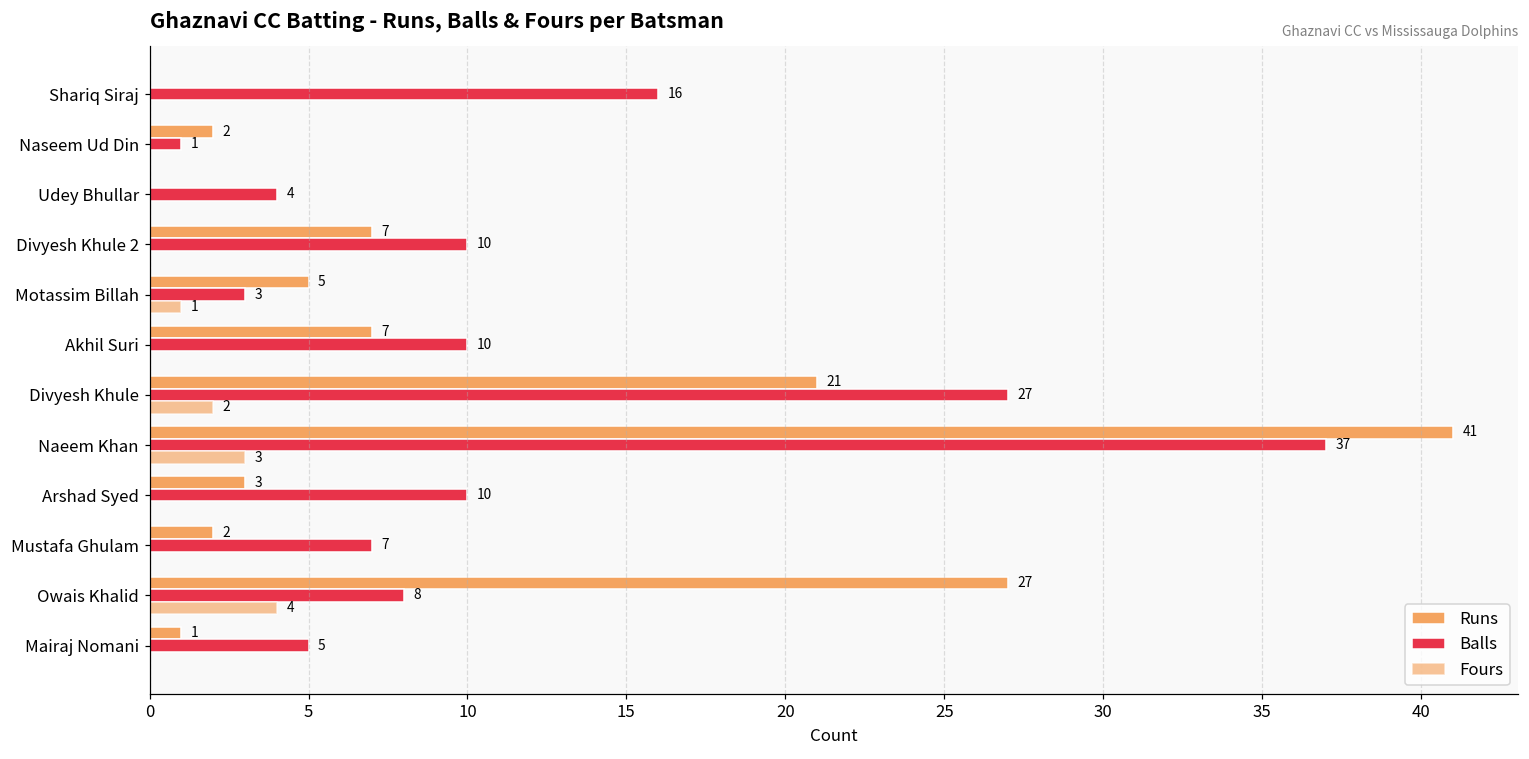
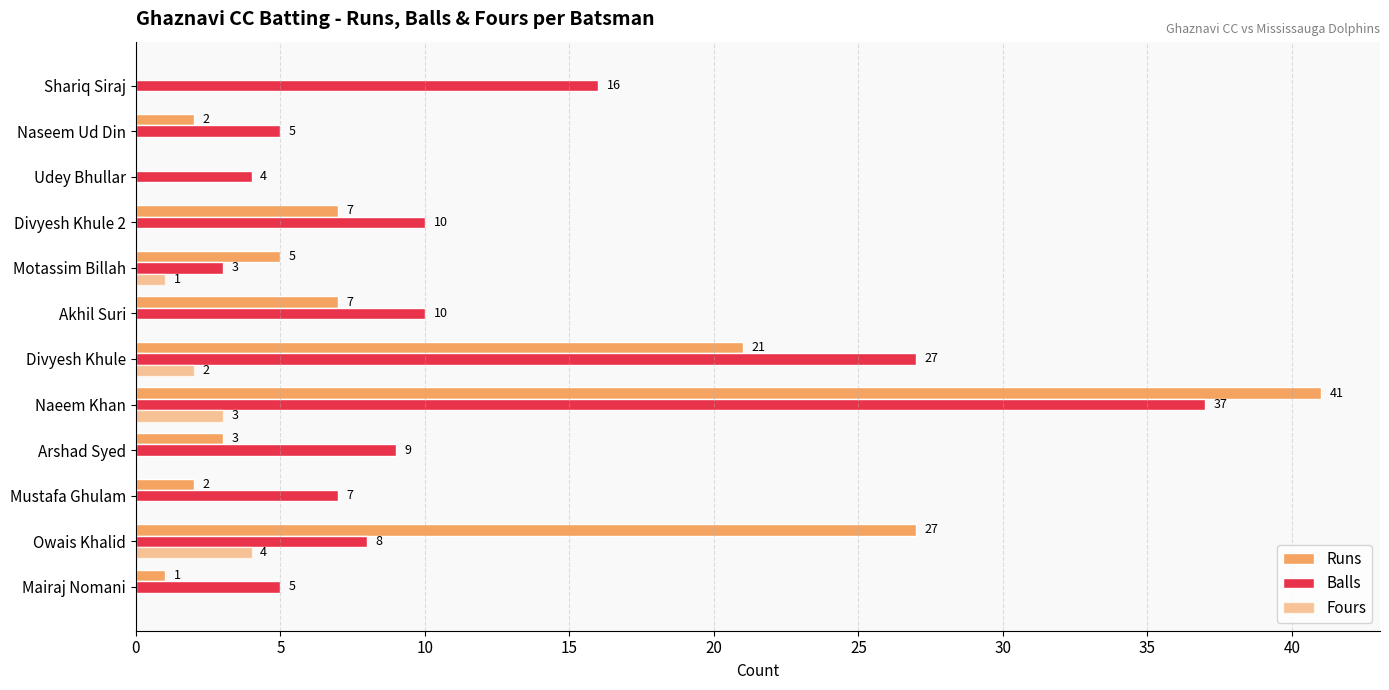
  {
    "Balls": {
      "Shariq Siraj": 16,
-     "Naseem Ud Din": 1,
+     "Naseem Ud Din": 5,
      "Udey Bhullar": 4,
      "Divyesh Khule 2": 10,
      "Motassim Billah": 3,
      "Akhil Suri": 10,
      "Divyesh Khule": 27,
      "Naeem Khan": 37,
-     "Arshad Syed": 10,
+     "Arshad Syed": 9,
      "Mustafa Ghulam": 7,
      "Owais Khalid": 8,
      "Mairaj Nomani": 5
    }
  }
